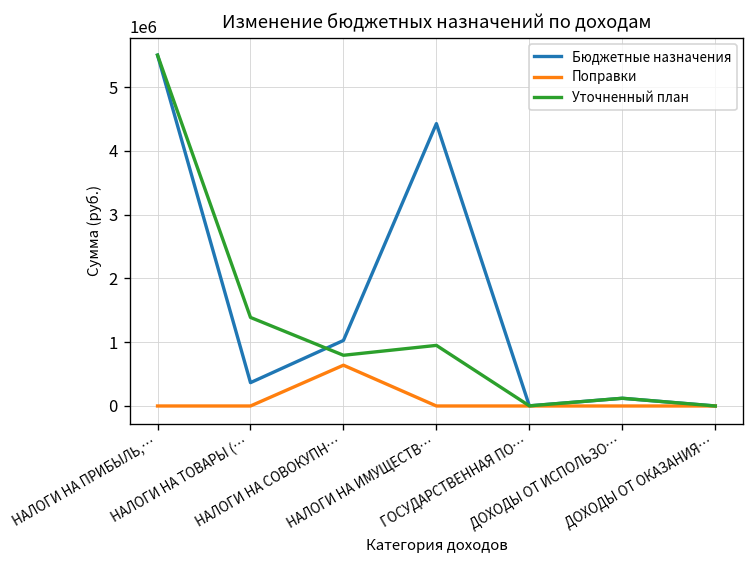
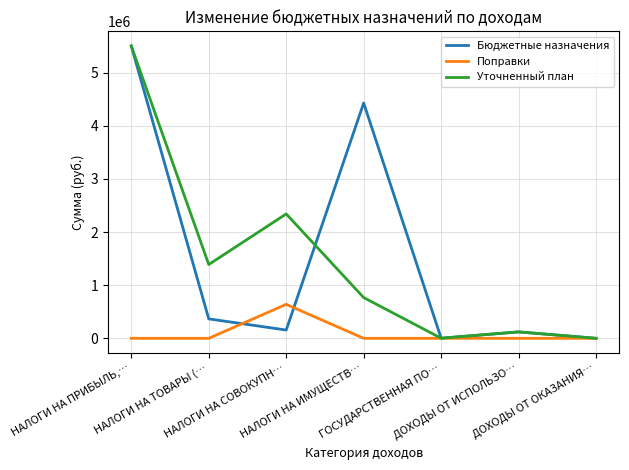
  {
    "Бюджетные назначения": {
      "НАЛОГИ НА ТОВАРЫ (…": 400000,
-     "НАЛОГИ НА СОВОКУПН…": 1000000,
+     "НАЛОГИ НА СОВОКУПН…": 200000,
      "НАЛОГИ НА ИМУЩЕСТВ…": 4400000
    },
    "Поправки": {
      "НАЛОГИ НА ПРИБЫЛЬ,…": 0,
      "НАЛОГИ НА ТОВАРЫ (…": 0,
      "НАЛОГИ НА СОВОКУПН…": 600000,
      "НАЛОГИ НА ИМУЩЕСТВ…": 0,
      "ДОХОДЫ ОТ ИСПОЛЬЗО…": 0
    },
    "Уточненный план": {
      "НАЛОГИ НА ТОВАРЫ (…": 1400000,
-     "НАЛОГИ НА СОВОКУПН…": 800000,
-     "НАЛОГИ НА ИМУЩЕСТВ…": 1000000
+     "НАЛОГИ НА СОВОКУПН…": 2300000,
+     "НАЛОГИ НА ИМУЩЕСТВ…": 800000
    }
  }
